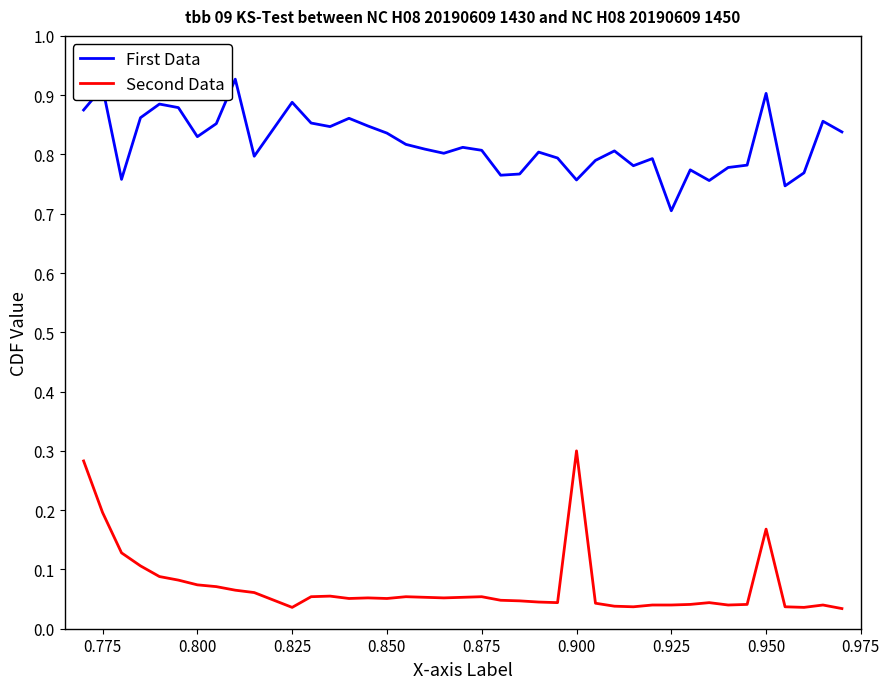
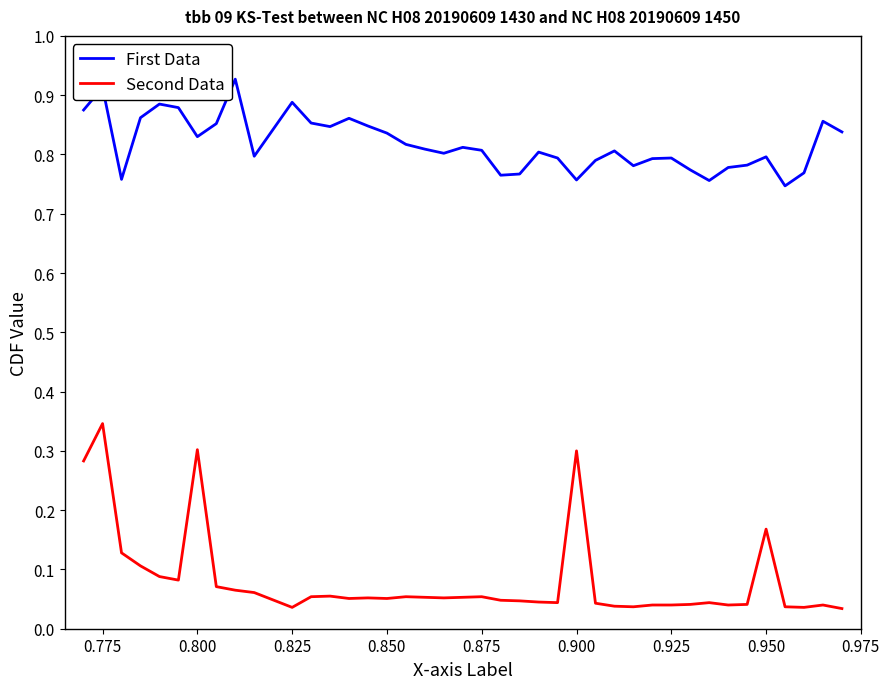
  {
    "First Data": {
      "0.800": 0.83,
      "0.825": 0.89,
      "0.850": 0.84,
      "0.875": 0.81,
      "0.900": 0.76,
-     "0.925": 0.71,
-     "0.950": 0.90
+     "0.925": 0.79,
+     "0.950": 0.80
    },
    "Second Data": {
-     "0.775": 0.20,
-     "0.800": 0.07,
+     "0.775": 0.35,
+     "0.800": 0.30,
      "0.825": 0.04,
      "0.850": 0.05,
      "0.875": 0.05,
      "0.900": 0.30,
      "0.925": 0.04,
      "0.950": 0.17
    }
  }
